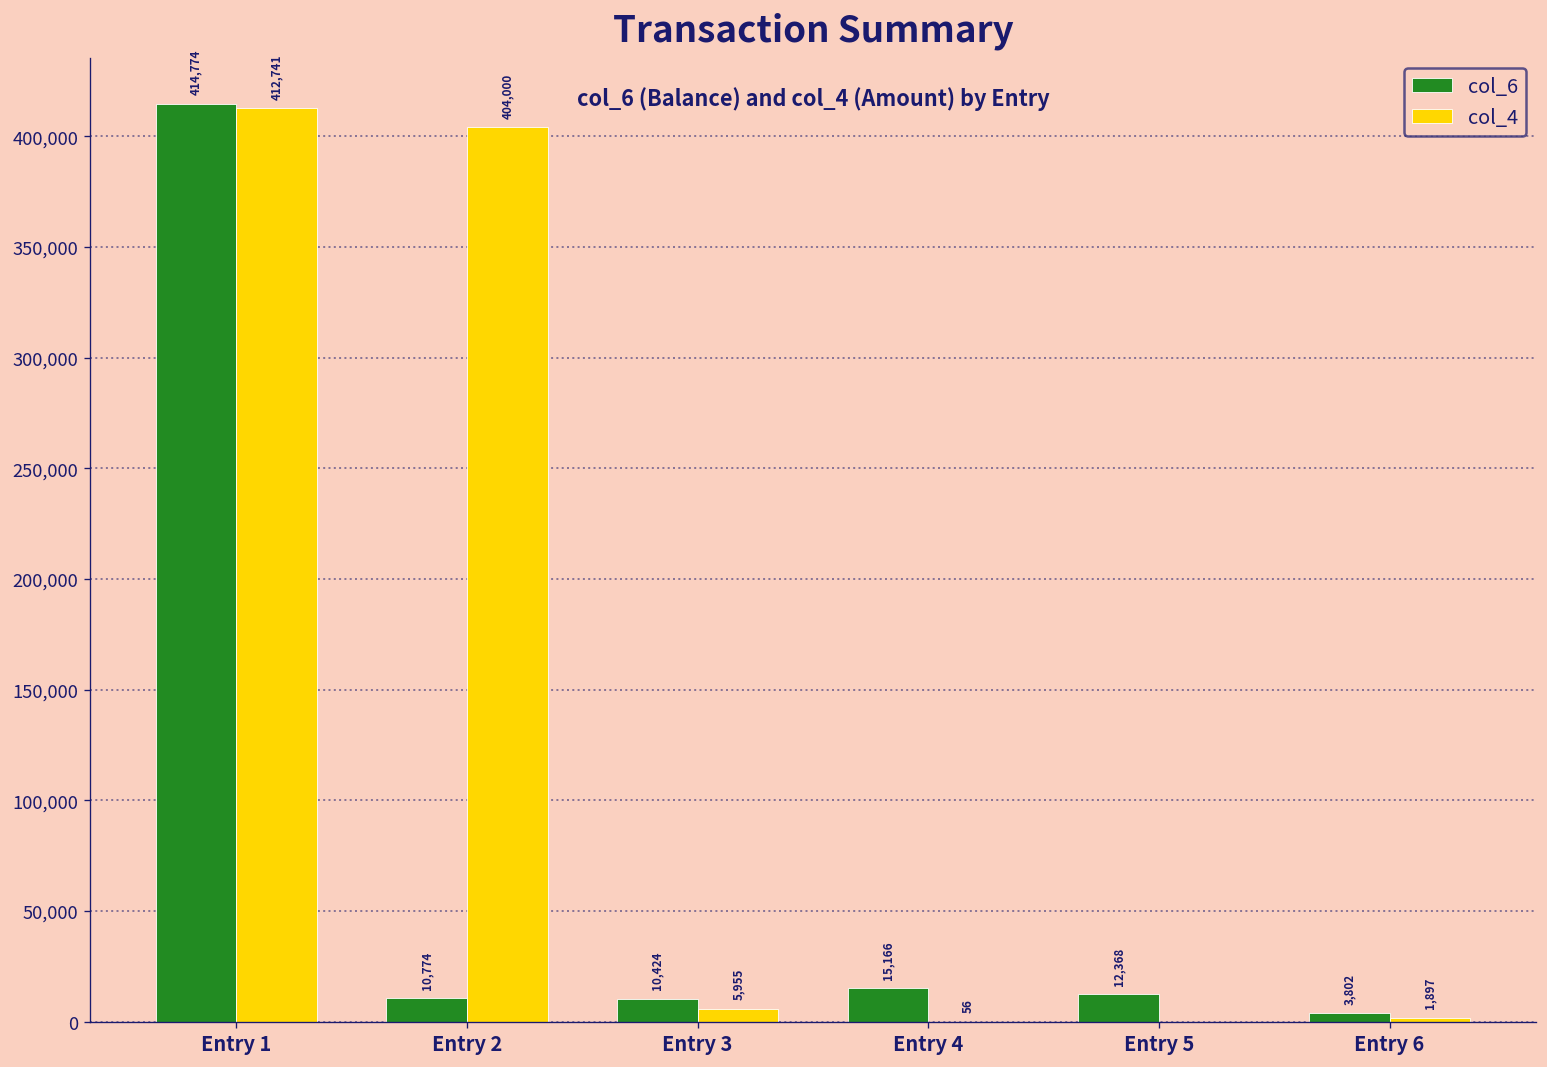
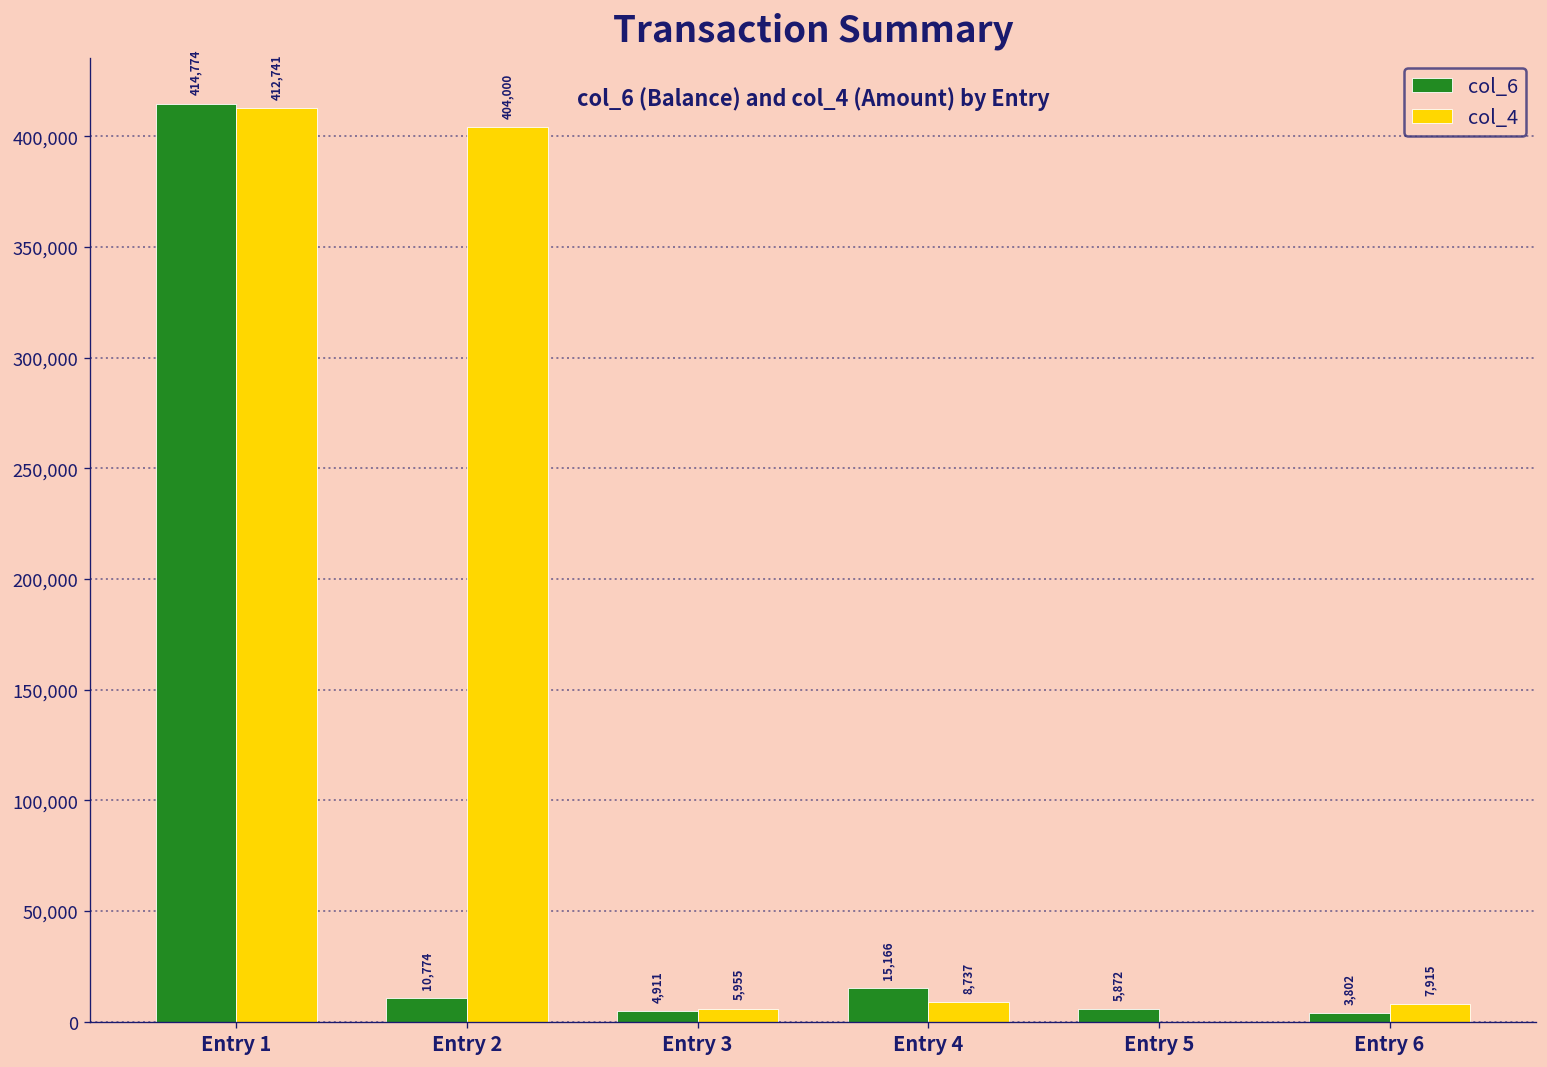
  {
    "col_6": {
      "Entry 1": "414,774",
      "Entry 2": "10,774",
-     "Entry 3": "10,424",
+     "Entry 3": "4,911",
      "Entry 4": "15,166",
-     "Entry 5": "12,368",
+     "Entry 5": "5,872",
      "Entry 6": "3,802"
    },
    "col_4": {
      "Entry 1": "412,741",
      "Entry 2": "404,000",
      "Entry 3": "5,955",
-     "Entry 4": "56",
-     "Entry 6": "1,897"
+     "Entry 4": "8,737",
+     "Entry 6": "7,915"
    }
  }
